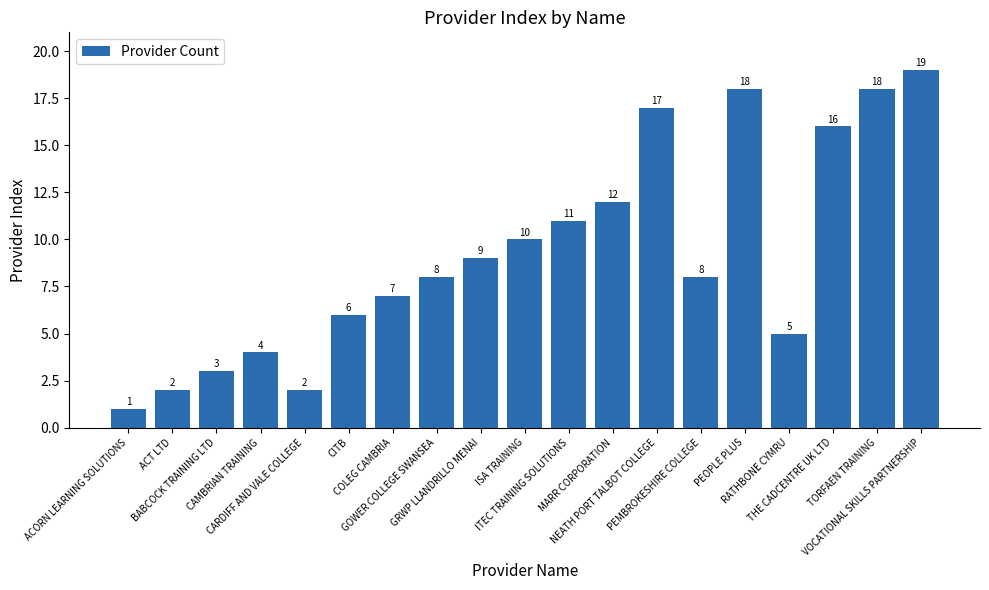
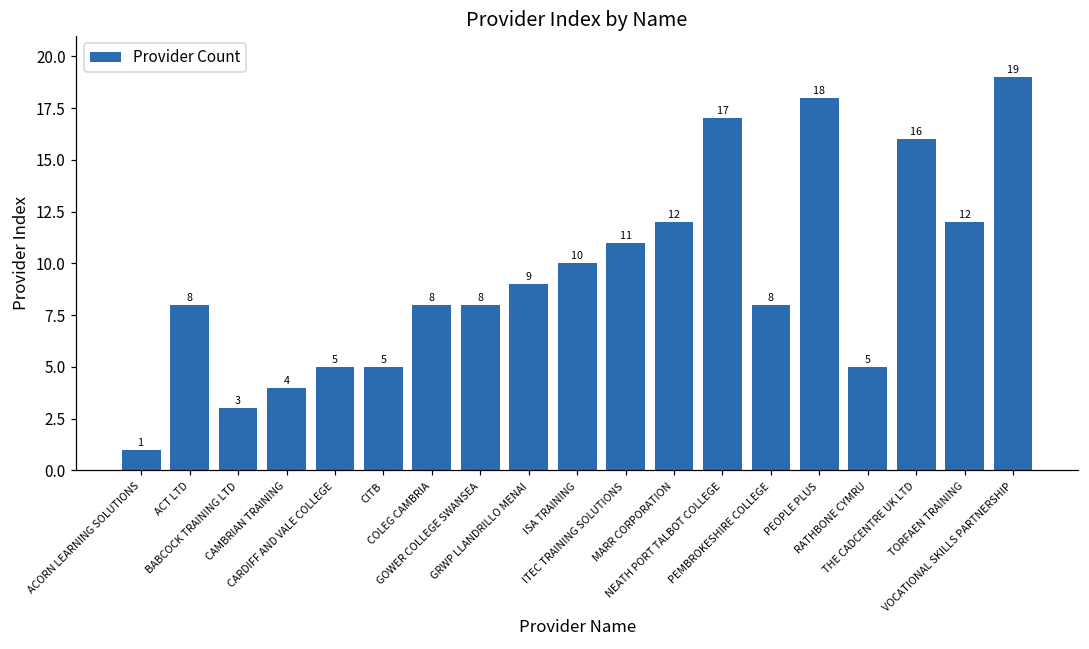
  {
    "ACORN LEARNING SOLUTIONS": 1,
-   "ACT LTD": 2,
+   "ACT LTD": 8,
    "BABCOCK TRAINING LTD": 3,
    "CAMBRIAN TRAINING": 4,
-   "CARDIFF AND VALE COLLEGE": 2,
-   "CITB": 6,
-   "COLEG CAMBRIA": 7,
+   "CARDIFF AND VALE COLLEGE": 5,
+   "CITB": 5,
+   "COLEG CAMBRIA": 8,
    "GOWER COLLEGE SWANSEA": 8,
    "GRWP LLANDRILLO MENAI": 9,
    "ISA TRAINING": 10,
    "ITEC TRAINING SOLUTIONS": 11,
    "MARR CORPORATION": 12,
    "NEATH PORT TALBOT COLLEGE": 17,
    "PEMBROKESHIRE COLLEGE": 8,
    "PEOPLE PLUS": 18,
    "RATHBONE CYMRU": 5,
    "THE CADCENTRE UK LTD": 16,
-   "TORFAEN TRAINING": 18,
+   "TORFAEN TRAINING": 12,
    "VOCATIONAL SKILLS PARTNERSHIP": 19
  }
